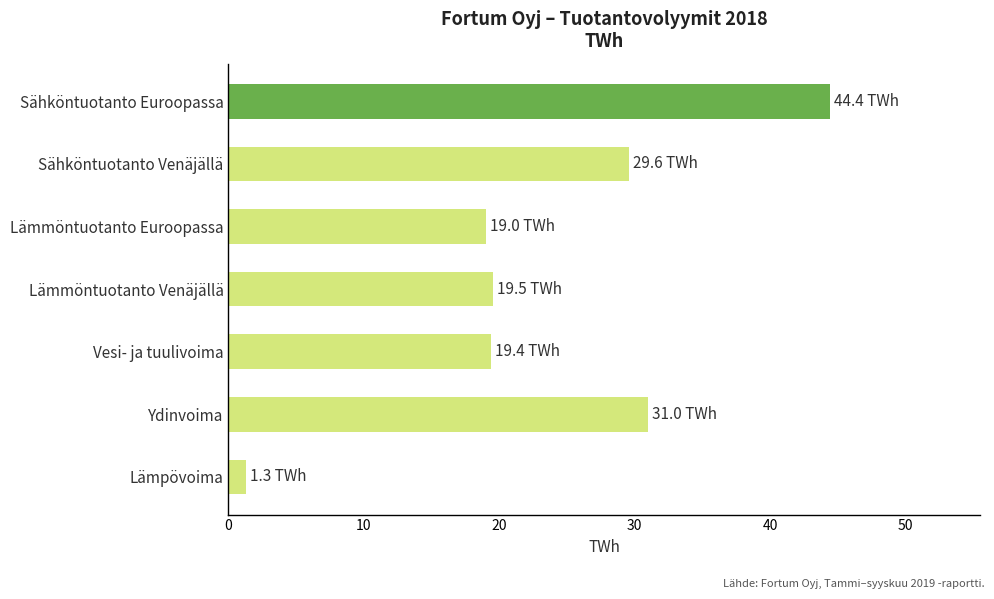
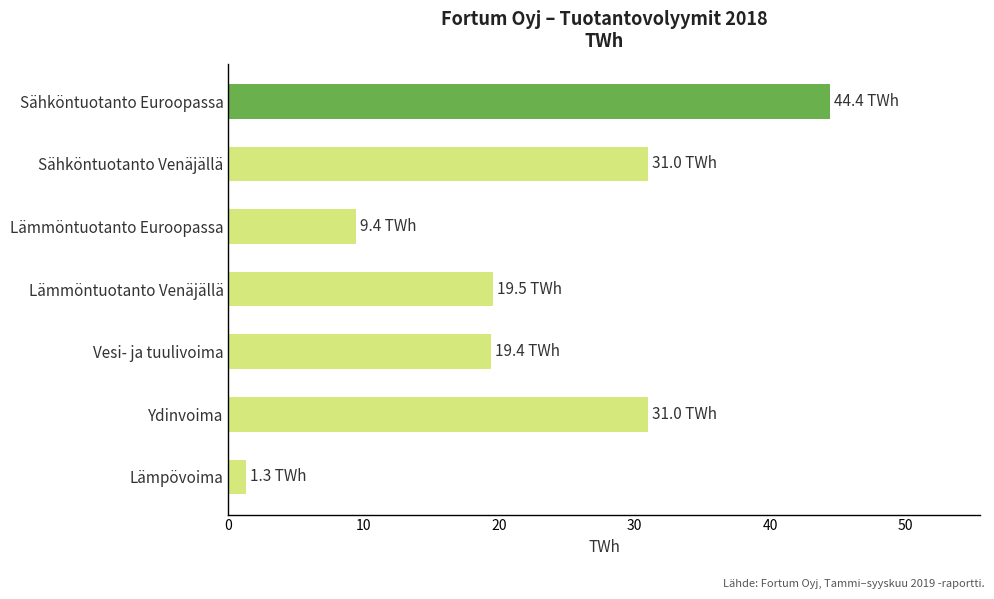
  {
    "Sähköntuotanto Euroopassa": 44.4,
-   "Sähköntuotanto Venäjällä": 29.6,
-   "Lämmöntuotanto Euroopassa": 19.0,
+   "Sähköntuotanto Venäjällä": 31.0,
+   "Lämmöntuotanto Euroopassa": 9.4,
    "Lämmöntuotanto Venäjällä": 19.5,
    "Vesi- ja tuulivoima": 19.4,
    "Ydinvoima": 31.0,
    "Lämpövoima": 1.3
  }
